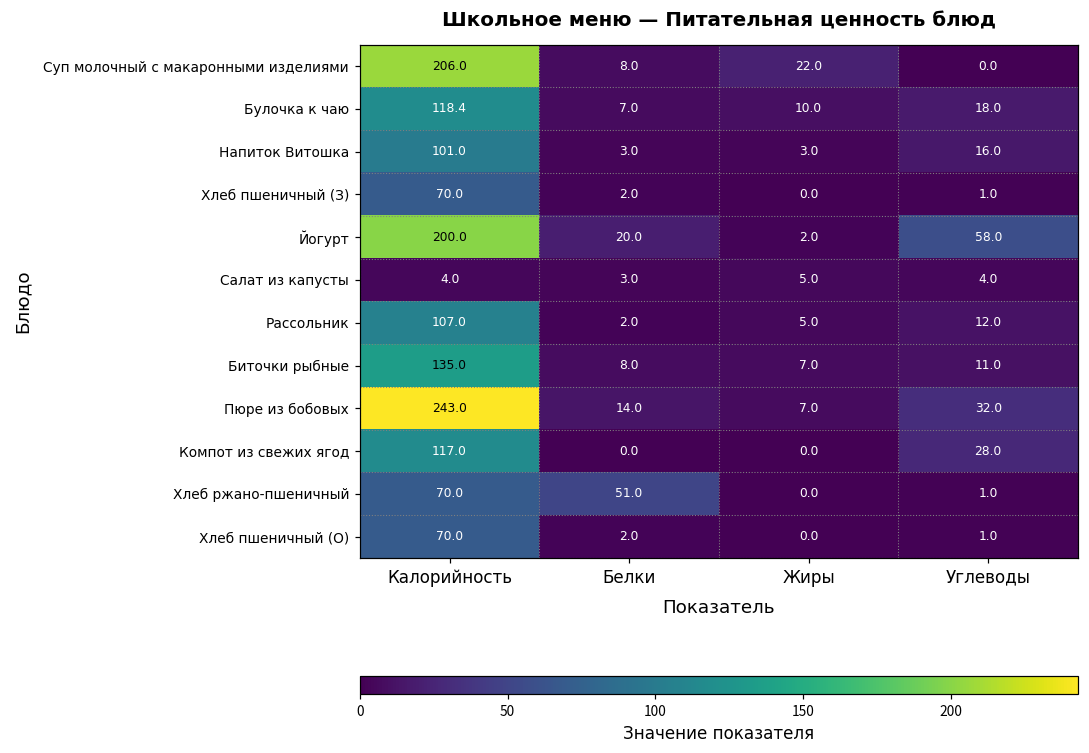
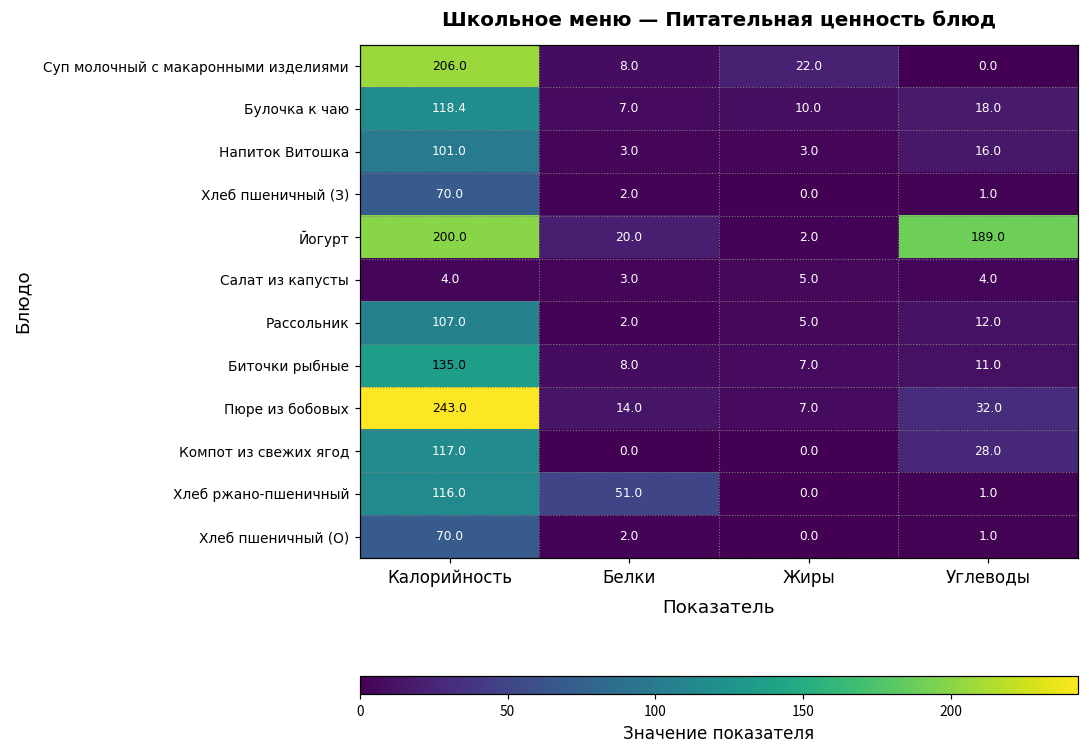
  {
    "Суп молочный с макаронными изделиями": {
      "Калорийность": 206.0,
      "Белки": 8.0,
      "Жиры": 22.0,
      "Углеводы": 0.0
    },
    "Булочка к чаю": {
      "Калорийность": 118.4,
      "Белки": 7.0,
      "Жиры": 10.0,
      "Углеводы": 18.0
    },
    "Напиток Витошка": {
      "Калорийность": 101.0,
      "Белки": 3.0,
      "Жиры": 3.0,
      "Углеводы": 16.0
    },
    "Хлеб пшеничный (З)": {
      "Калорийность": 70.0,
      "Белки": 2.0,
      "Жиры": 0.0,
      "Углеводы": 1.0
    },
    "Йогурт": {
      "Калорийность": 200.0,
      "Белки": 20.0,
      "Жиры": 2.0,
-     "Углеводы": 58.0
+     "Углеводы": 189.0
    },
    "Салат из капусты": {
      "Калорийность": 4.0,
      "Белки": 3.0,
      "Жиры": 5.0,
      "Углеводы": 4.0
    },
    "Рассольник": {
      "Калорийность": 107.0,
      "Белки": 2.0,
      "Жиры": 5.0,
      "Углеводы": 12.0
    },
    "Биточки рыбные": {
      "Калорийность": 135.0,
      "Белки": 8.0,
      "Жиры": 7.0,
      "Углеводы": 11.0
    },
    "Пюре из бобовых": {
      "Калорийность": 243.0,
      "Белки": 14.0,
      "Жиры": 7.0,
      "Углеводы": 32.0
    },
    "Компот из свежих ягод": {
      "Калорийность": 117.0,
      "Белки": 0.0,
      "Жиры": 0.0,
      "Углеводы": 28.0
    },
    "Хлеб ржано-пшеничный": {
-     "Калорийность": 70.0,
+     "Калорийность": 116.0,
      "Белки": 51.0,
      "Жиры": 0.0,
      "Углеводы": 1.0
    },
    "Хлеб пшеничный (О)": {
      "Калорийность": 70.0,
      "Белки": 2.0,
      "Жиры": 0.0,
      "Углеводы": 1.0
    }
  }
